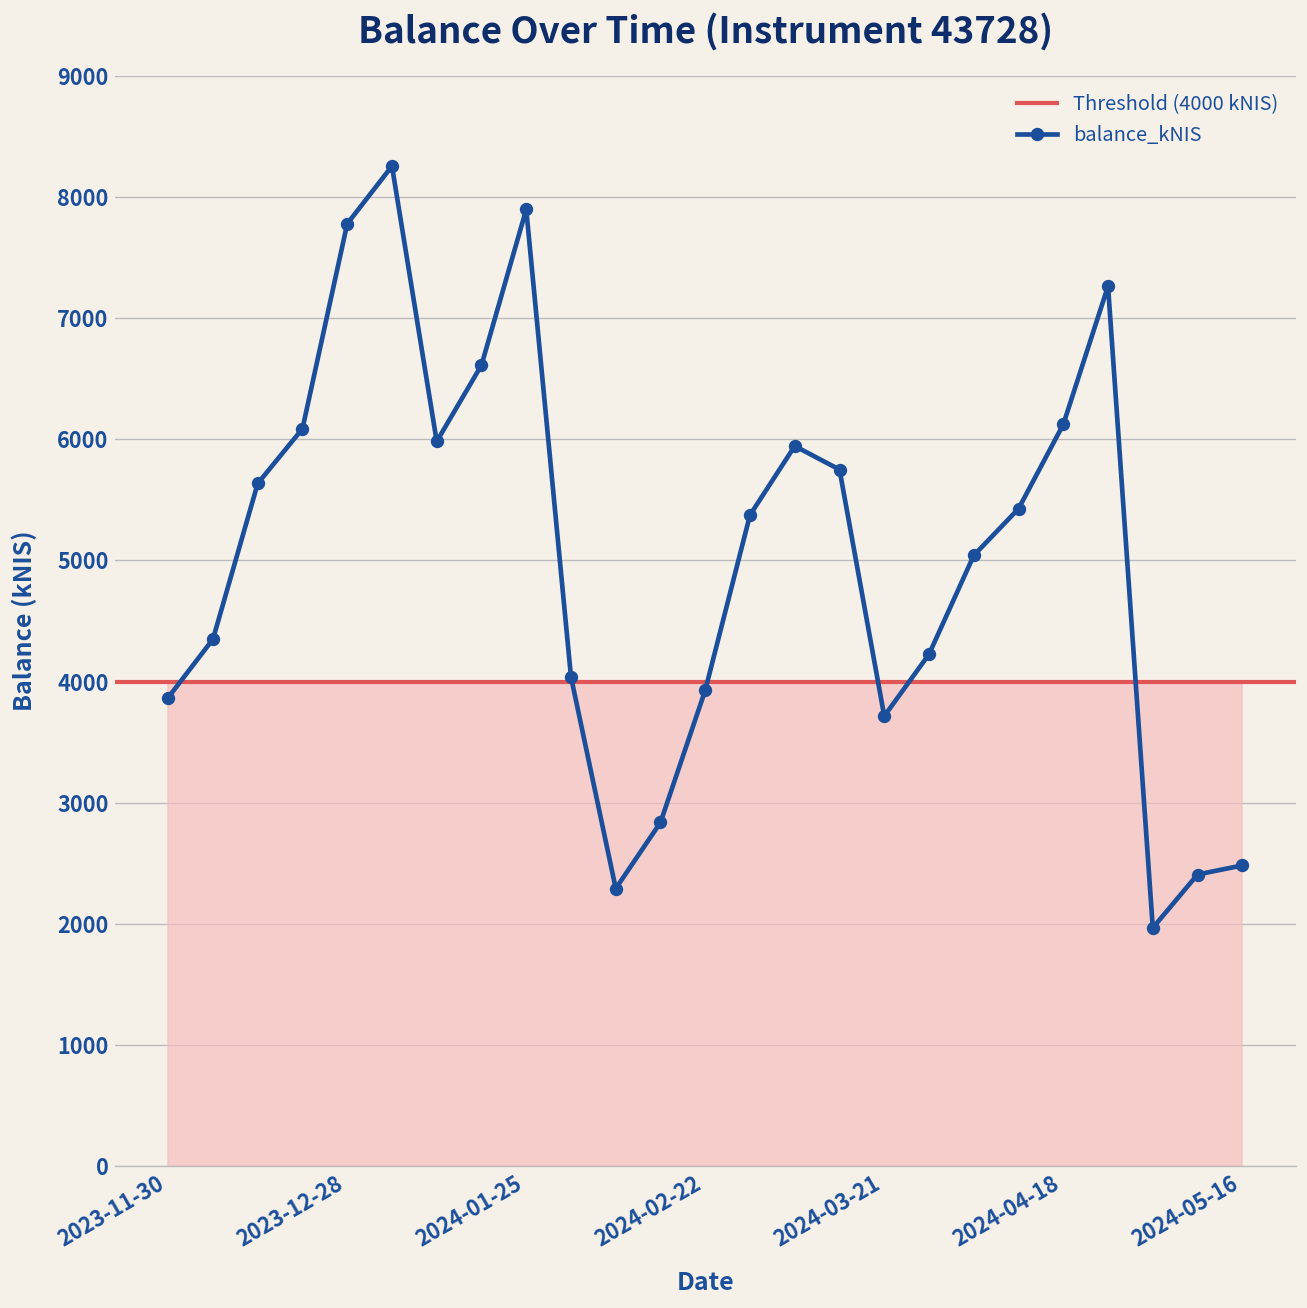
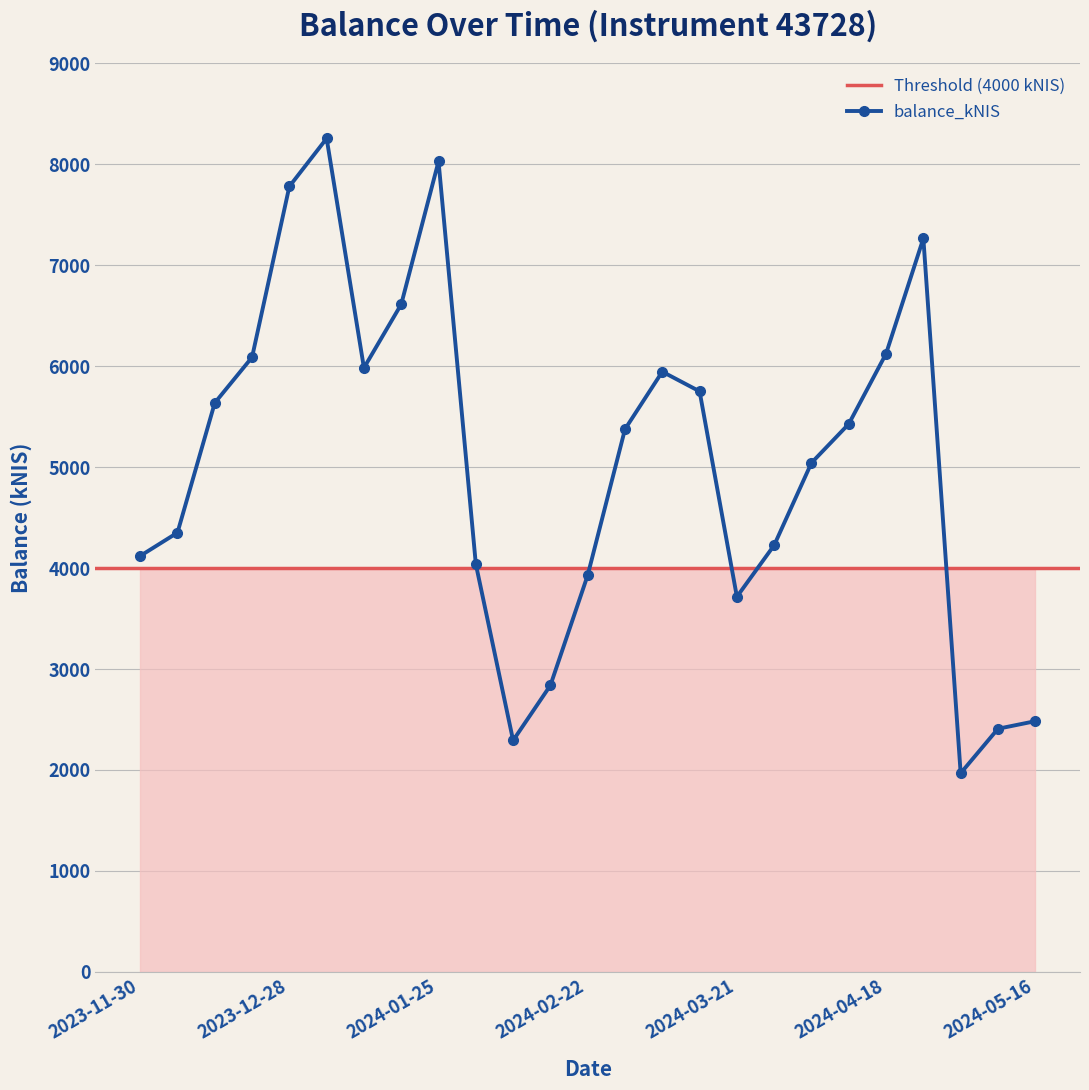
  {
    "balance_kNIS": {
-     "2023-11-30": 3870,
+     "2023-11-30": 4120,
      "2023-12-28": 7780,
-     "2024-01-25": 7900,
+     "2024-01-25": 8030,
      "2024-02-22": 3930,
      "2024-03-21": 3720,
      "2024-04-18": 6120,
      "2024-05-16": 2480
    }
  }
